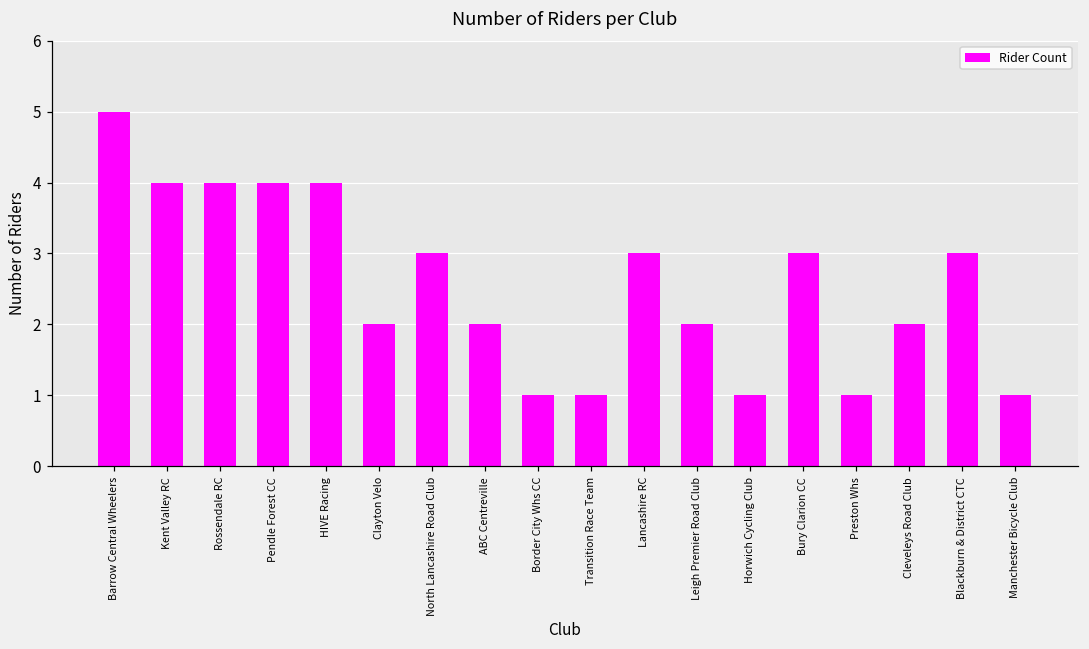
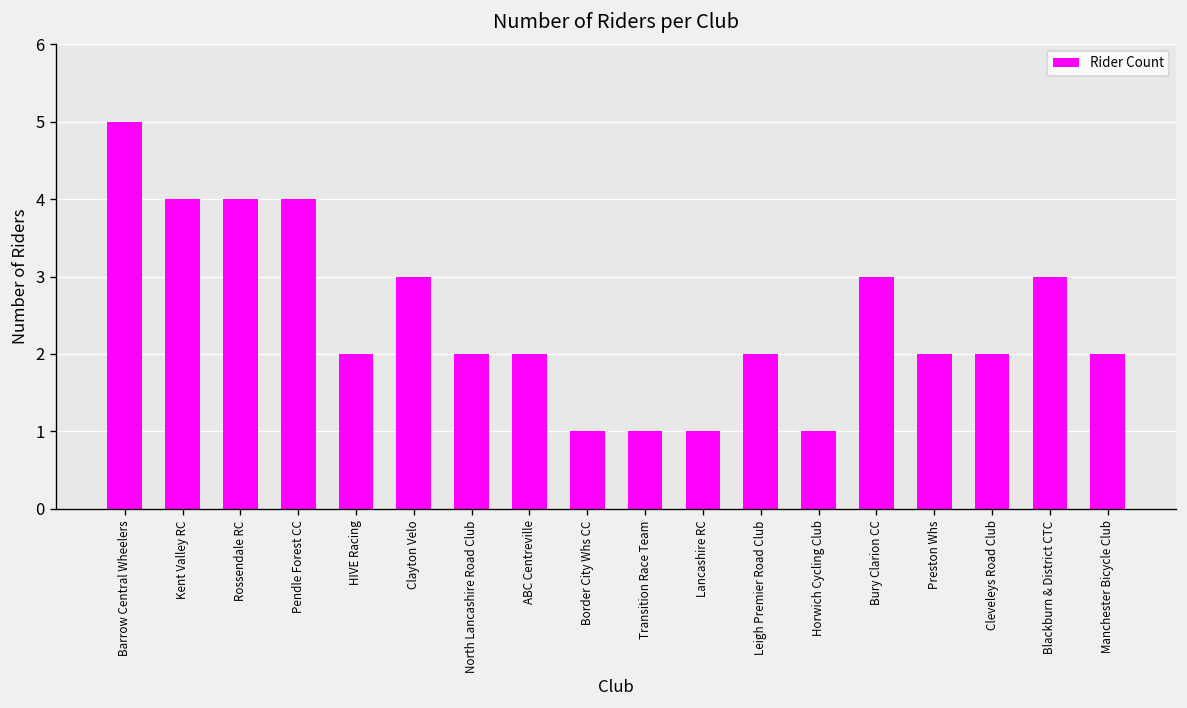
  {
    "Barrow Central Wheelers": 5,
    "Kent Valley RC": 4,
    "Rossendale RC": 4,
    "Pendle Forest CC": 4,
-   "HIVE Racing": 4,
-   "Clayton Velo": 2,
-   "North Lancashire Road Club": 3,
+   "HIVE Racing": 2,
+   "Clayton Velo": 3,
+   "North Lancashire Road Club": 2,
    "ABC Centreville": 2,
    "Border City Whs CC": 1,
    "Transition Race Team": 1,
-   "Lancashire RC": 3,
+   "Lancashire RC": 1,
    "Leigh Premier Road Club": 2,
    "Horwich Cycling Club": 1,
    "Bury Clarion CC": 3,
-   "Preston Whs": 1,
+   "Preston Whs": 2,
    "Cleveleys Road Club": 2,
    "Blackburn & District CTC": 3,
-   "Manchester Bicycle Club": 1
+   "Manchester Bicycle Club": 2
  }
